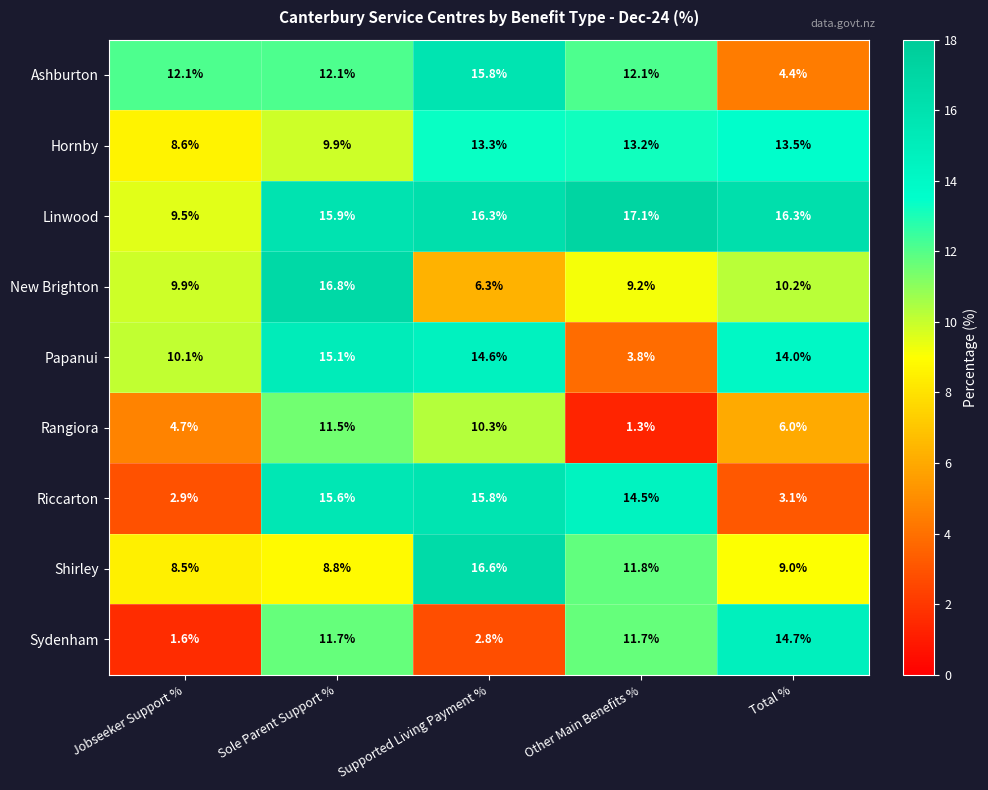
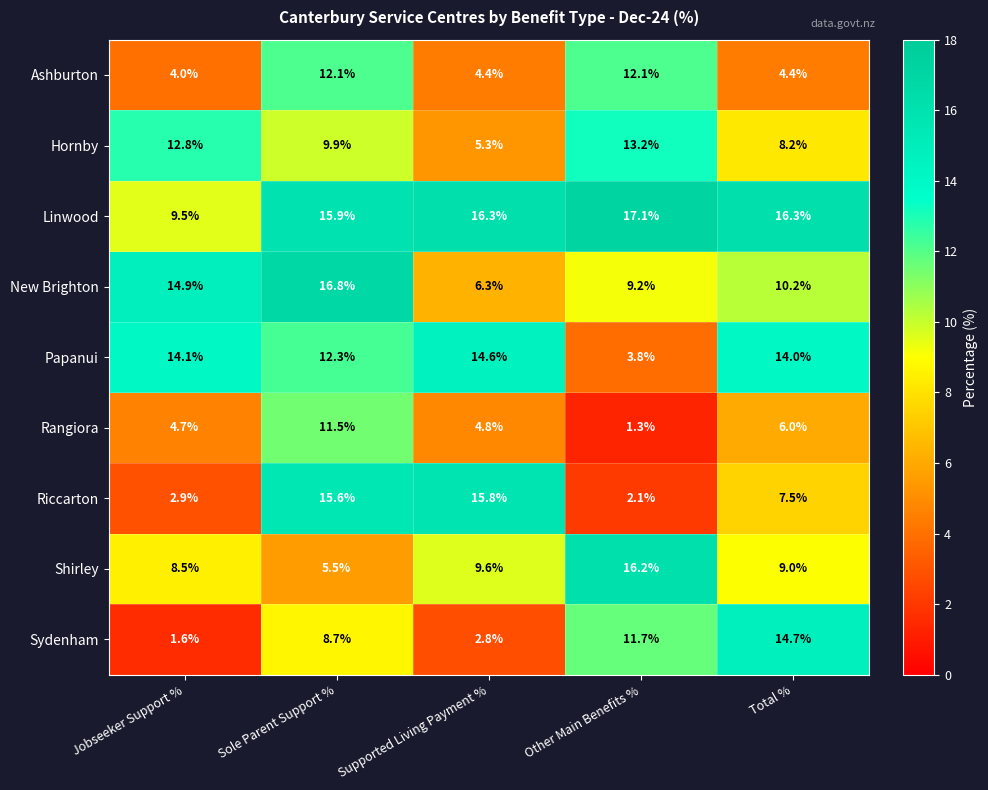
  {
    "Ashburton": {
-     "Jobseeker Support %": "12.1%",
+     "Jobseeker Support %": "4.0%",
      "Sole Parent Support %": "12.1%",
-     "Supported Living Payment %": "15.8%",
+     "Supported Living Payment %": "4.4%",
      "Other Main Benefits %": "12.1%",
      "Total %": "4.4%"
    },
    "Hornby": {
-     "Jobseeker Support %": "8.6%",
+     "Jobseeker Support %": "12.8%",
      "Sole Parent Support %": "9.9%",
-     "Supported Living Payment %": "13.3%",
+     "Supported Living Payment %": "5.3%",
      "Other Main Benefits %": "13.2%",
-     "Total %": "13.5%"
+     "Total %": "8.2%"
    },
    "Linwood": {
      "Jobseeker Support %": "9.5%",
      "Sole Parent Support %": "15.9%",
      "Supported Living Payment %": "16.3%",
      "Other Main Benefits %": "17.1%",
      "Total %": "16.3%"
    },
    "New Brighton": {
-     "Jobseeker Support %": "9.9%",
+     "Jobseeker Support %": "14.9%",
      "Sole Parent Support %": "16.8%",
      "Supported Living Payment %": "6.3%",
      "Other Main Benefits %": "9.2%",
      "Total %": "10.2%"
    },
    "Papanui": {
-     "Jobseeker Support %": "10.1%",
-     "Sole Parent Support %": "15.1%",
+     "Jobseeker Support %": "14.1%",
+     "Sole Parent Support %": "12.3%",
      "Supported Living Payment %": "14.6%",
      "Other Main Benefits %": "3.8%",
      "Total %": "14.0%"
    },
    "Rangiora": {
      "Jobseeker Support %": "4.7%",
      "Sole Parent Support %": "11.5%",
-     "Supported Living Payment %": "10.3%",
+     "Supported Living Payment %": "4.8%",
      "Other Main Benefits %": "1.3%",
      "Total %": "6.0%"
    },
    "Riccarton": {
      "Jobseeker Support %": "2.9%",
      "Sole Parent Support %": "15.6%",
      "Supported Living Payment %": "15.8%",
-     "Other Main Benefits %": "14.5%",
-     "Total %": "3.1%"
+     "Other Main Benefits %": "2.1%",
+     "Total %": "7.5%"
    },
    "Shirley": {
      "Jobseeker Support %": "8.5%",
-     "Sole Parent Support %": "8.8%",
-     "Supported Living Payment %": "16.6%",
-     "Other Main Benefits %": "11.8%",
+     "Sole Parent Support %": "5.5%",
+     "Supported Living Payment %": "9.6%",
+     "Other Main Benefits %": "16.2%",
      "Total %": "9.0%"
    },
    "Sydenham": {
      "Jobseeker Support %": "1.6%",
-     "Sole Parent Support %": "11.7%",
+     "Sole Parent Support %": "8.7%",
      "Supported Living Payment %": "2.8%",
      "Other Main Benefits %": "11.7%",
      "Total %": "14.7%"
    }
  }
